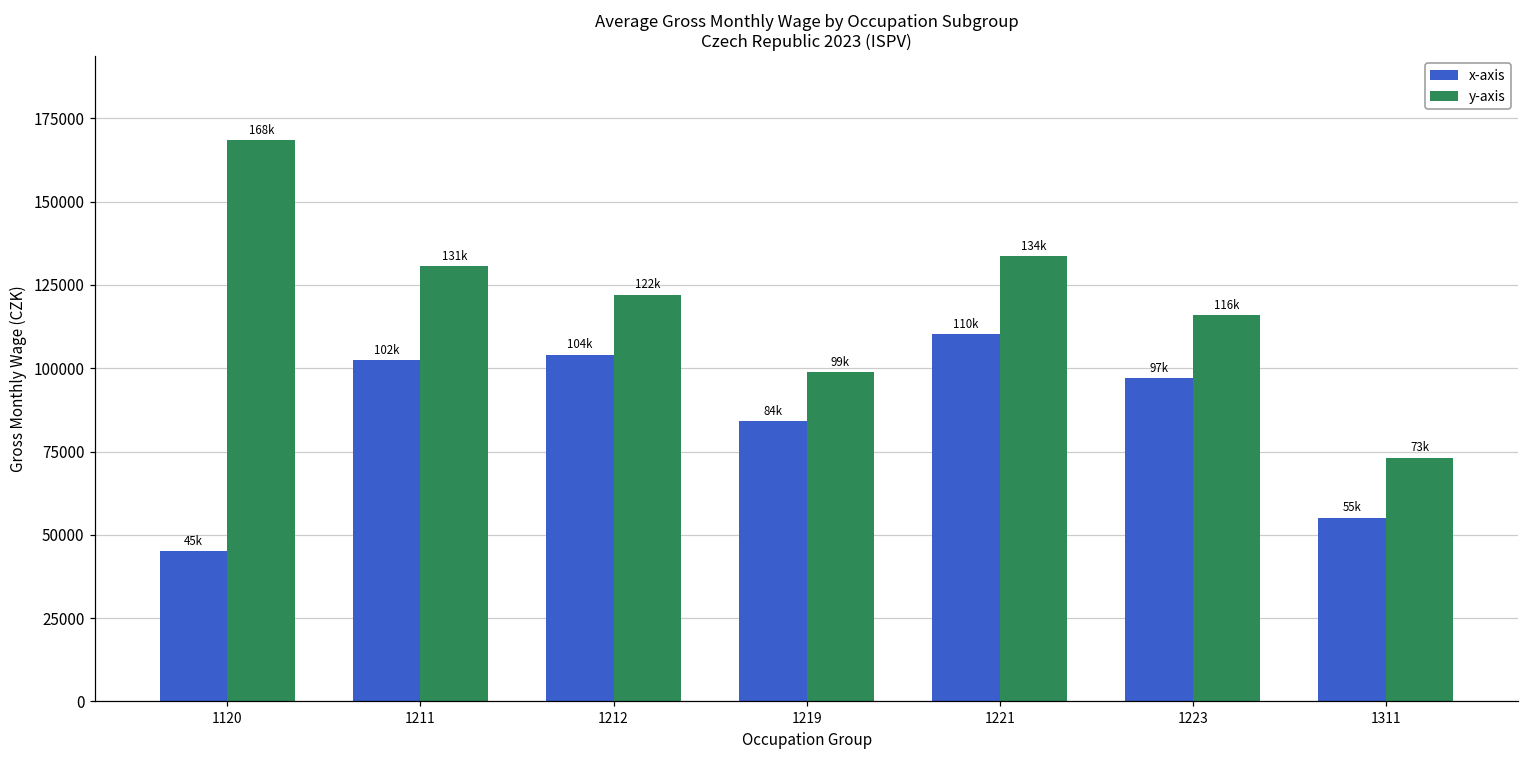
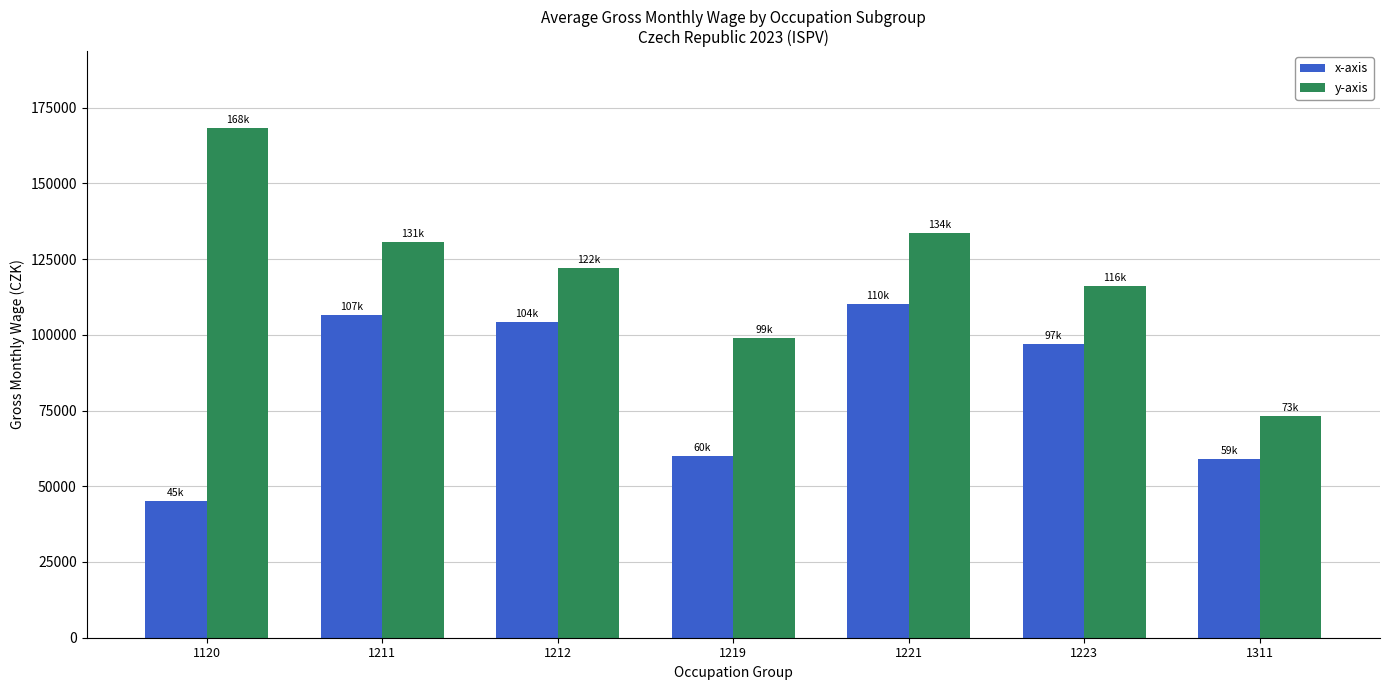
  {
    "x-axis": {
      "1120": "45k",
-     "1211": "102k",
+     "1211": "107k",
      "1212": "104k",
-     "1219": "84k",
+     "1219": "60k",
      "1221": "110k",
      "1223": "97k",
-     "1311": "55k"
+     "1311": "59k"
    },
    "y-axis": {
      "1120": "168k",
      "1211": "131k",
      "1212": "122k",
      "1219": "99k",
      "1221": "134k",
      "1223": "116k",
      "1311": "73k"
    }
  }
